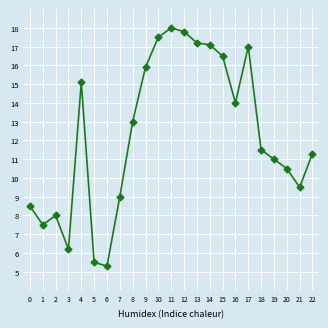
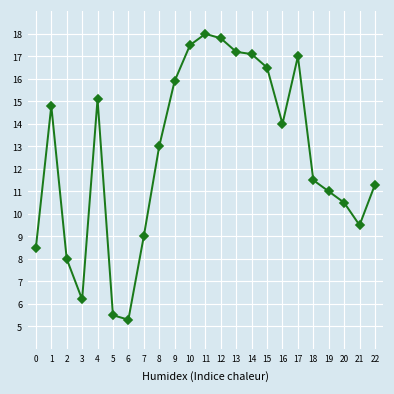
  {
    "0": 8.5,
-   "1": 7.5,
+   "1": 14.8,
    "2": 8.0,
    "3": 6.2,
    "4": 15.1,
    "5": 5.5,
    "6": 5.3,
    "7": 9.0,
    "8": 13.0,
    "9": 15.9,
    "10": 17.5,
    "11": 18.0,
    "12": 17.8,
    "13": 17.2,
    "14": 17.1,
    "15": 16.5,
    "16": 14.0,
    "17": 17.0,
    "18": 11.5,
    "19": 11.0,
    "20": 10.5,
    "21": 9.5,
    "22": 11.3
  }
